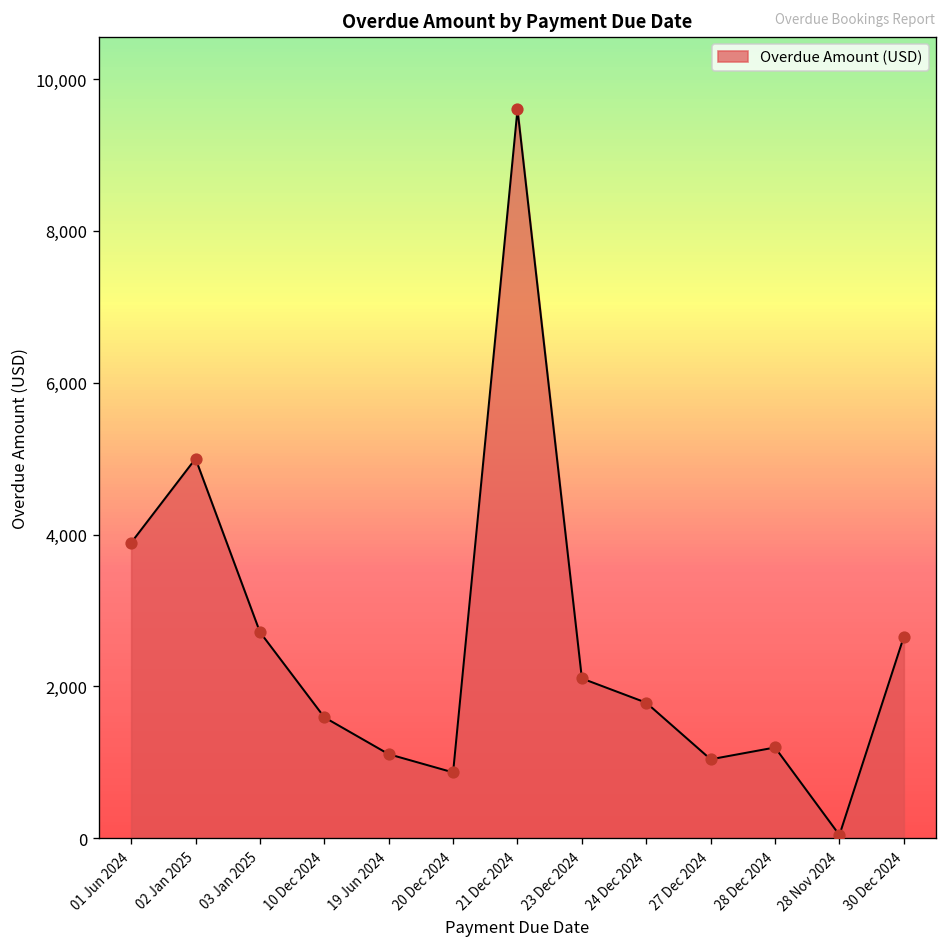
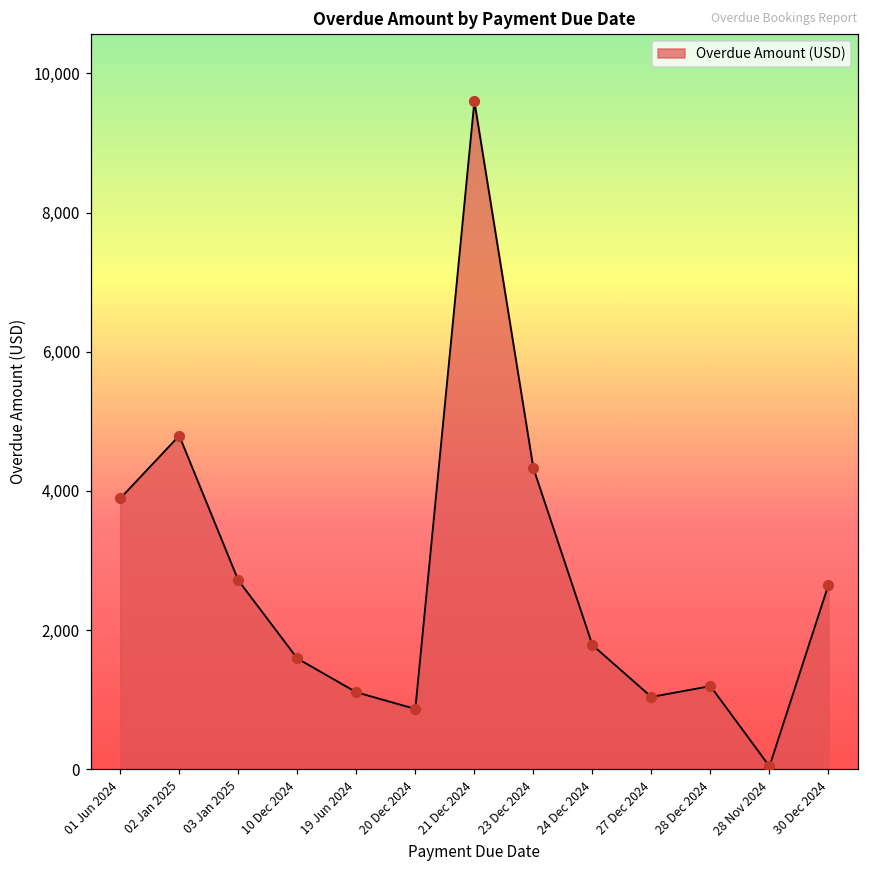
  {
    "01 Jun 2024": "3,900",
-   "02 Jan 2025": "5,000",
+   "02 Jan 2025": "4,800",
    "03 Jan 2025": "2,700",
    "10 Dec 2024": "1,600",
    "19 Jun 2024": "1,100",
    "20 Dec 2024": "900",
    "21 Dec 2024": "9,600",
-   "23 Dec 2024": "2,100",
+   "23 Dec 2024": "4,300",
    "24 Dec 2024": "1,800",
    "27 Dec 2024": "1,000",
    "28 Dec 2024": "1,200",
    "28 Nov 2024": "0",
    "30 Dec 2024": "2,700"
  }
